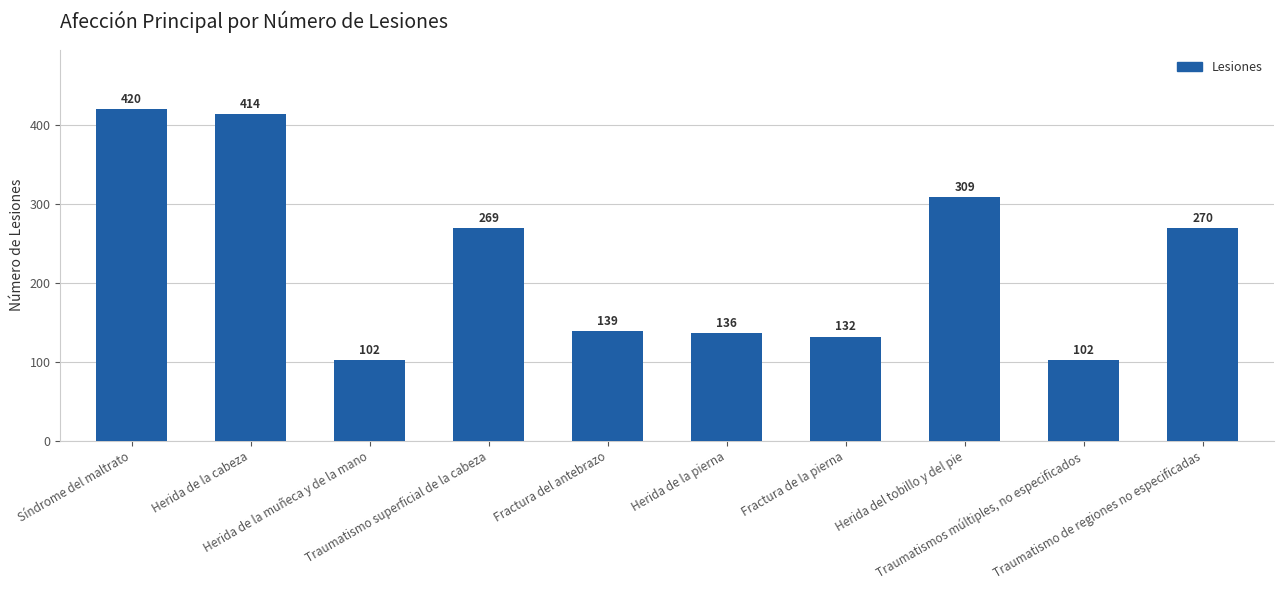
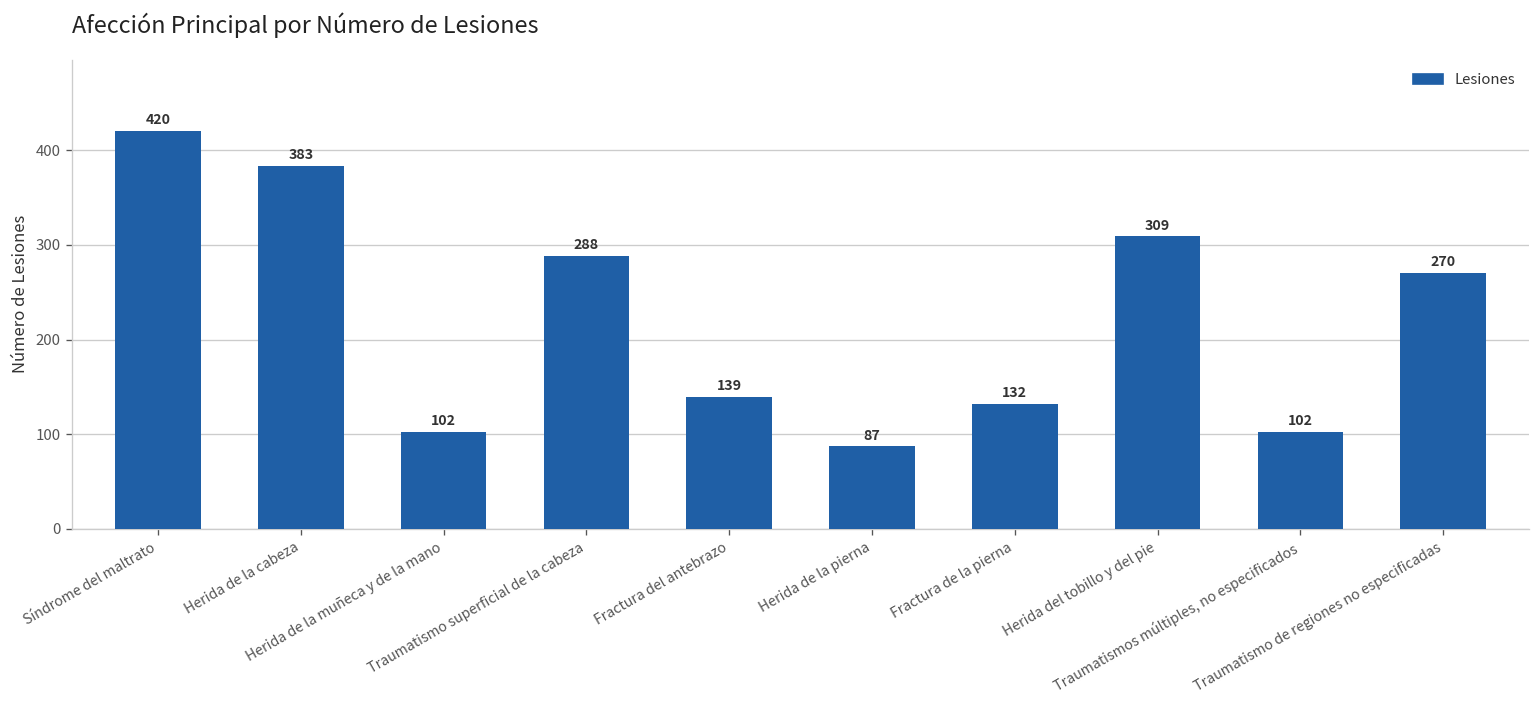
  {
    "Síndrome del maltrato": 420,
-   "Herida de la cabeza": 414,
+   "Herida de la cabeza": 383,
    "Herida de la muñeca y de la mano": 102,
-   "Traumatismo superficial de la cabeza": 269,
+   "Traumatismo superficial de la cabeza": 288,
    "Fractura del antebrazo": 139,
-   "Herida de la pierna": 136,
+   "Herida de la pierna": 87,
    "Fractura de la pierna": 132,
    "Herida del tobillo y del pie": 309,
    "Traumatismos múltiples, no especificados": 102,
    "Traumatismo de regiones no especificadas": 270
  }
